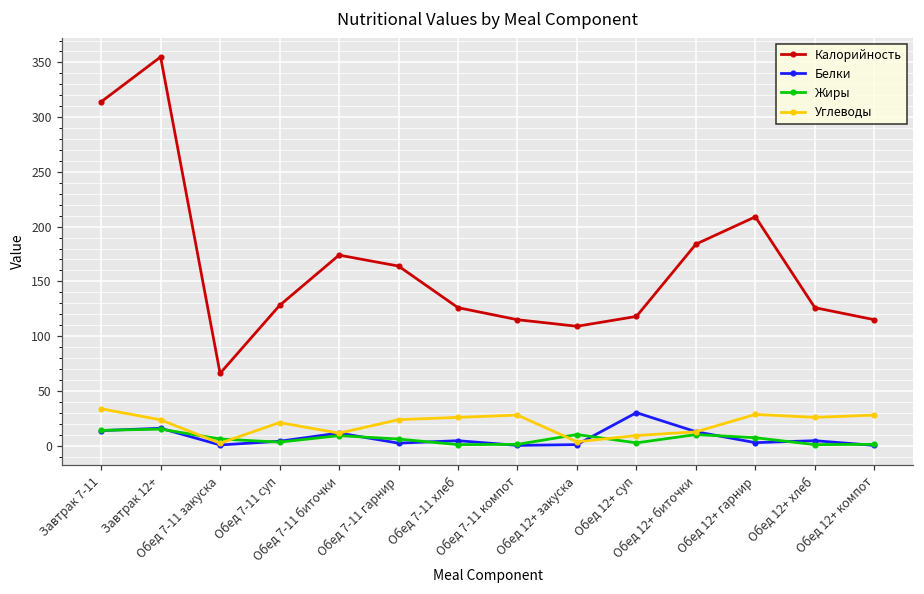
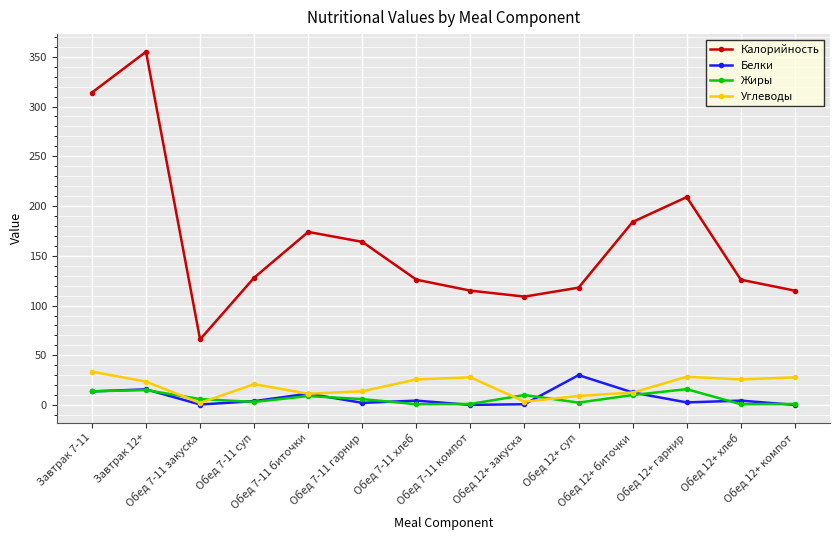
  {
    "Калорийность": {
      "Завтрак 7-11": 310,
      "Завтрак 12+": 360,
      "Обед 7-11 закуска": 70,
      "Обед 7-11 суп": 130,
      "Обед 7-11 биточки": 170,
      "Обед 7-11 гарнир": 160,
      "Обед 7-11 хлеб": 130,
      "Обед 7-11 компот": 120,
      "Обед 12+ закуска": 110,
      "Обед 12+ суп": 120,
      "Обед 12+ биточки": 180,
      "Обед 12+ гарнир": 210,
      "Обед 12+ хлеб": 130,
      "Обед 12+ компот": 120
    },
    "Белки": {
      "Обед 7-11 гарнир": 0,
      "Обед 7-11 хлеб": 0,
      "Обед 12+ закуска": 0,
      "Обед 12+ суп": 30,
      "Обед 12+ гарнир": 0,
      "Обед 12+ хлеб": 0
    },
    "Жиры": {
      "Обед 7-11 закуска": 10,
      "Обед 7-11 гарнир": 10,
      "Обед 7-11 хлеб": 0,
      "Обед 12+ закуска": 10,
      "Обед 12+ суп": 0,
-     "Обед 12+ гарнир": 10,
+     "Обед 12+ гарнир": 20,
      "Обед 12+ хлеб": 0
    },
    "Углеводы": {
      "Завтрак 7-11": 30,
      "Завтрак 12+": 20,
      "Обед 7-11 суп": 20,
-     "Обед 7-11 гарнир": 20,
+     "Обед 7-11 гарнир": 10,
      "Обед 7-11 хлеб": 30,
      "Обед 7-11 компот": 30,
      "Обед 12+ закуска": 0,
      "Обед 12+ суп": 10,
      "Обед 12+ гарнир": 30,
      "Обед 12+ хлеб": 30,
      "Обед 12+ компот": 30
    }
  }
